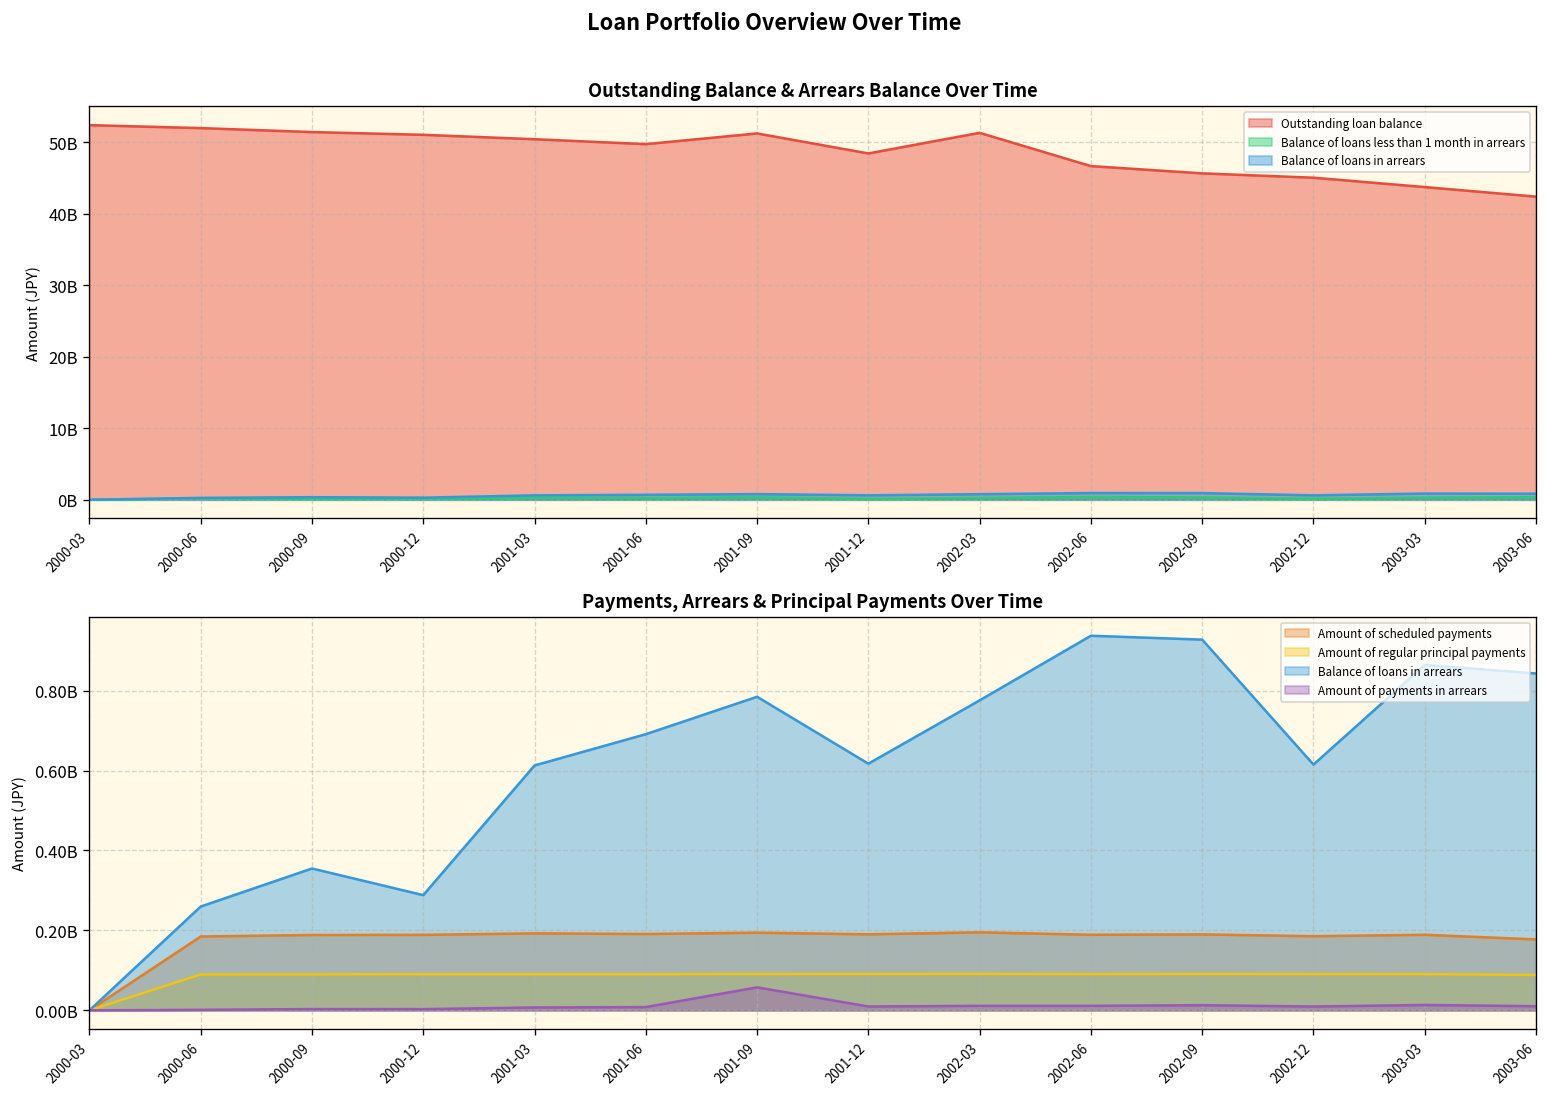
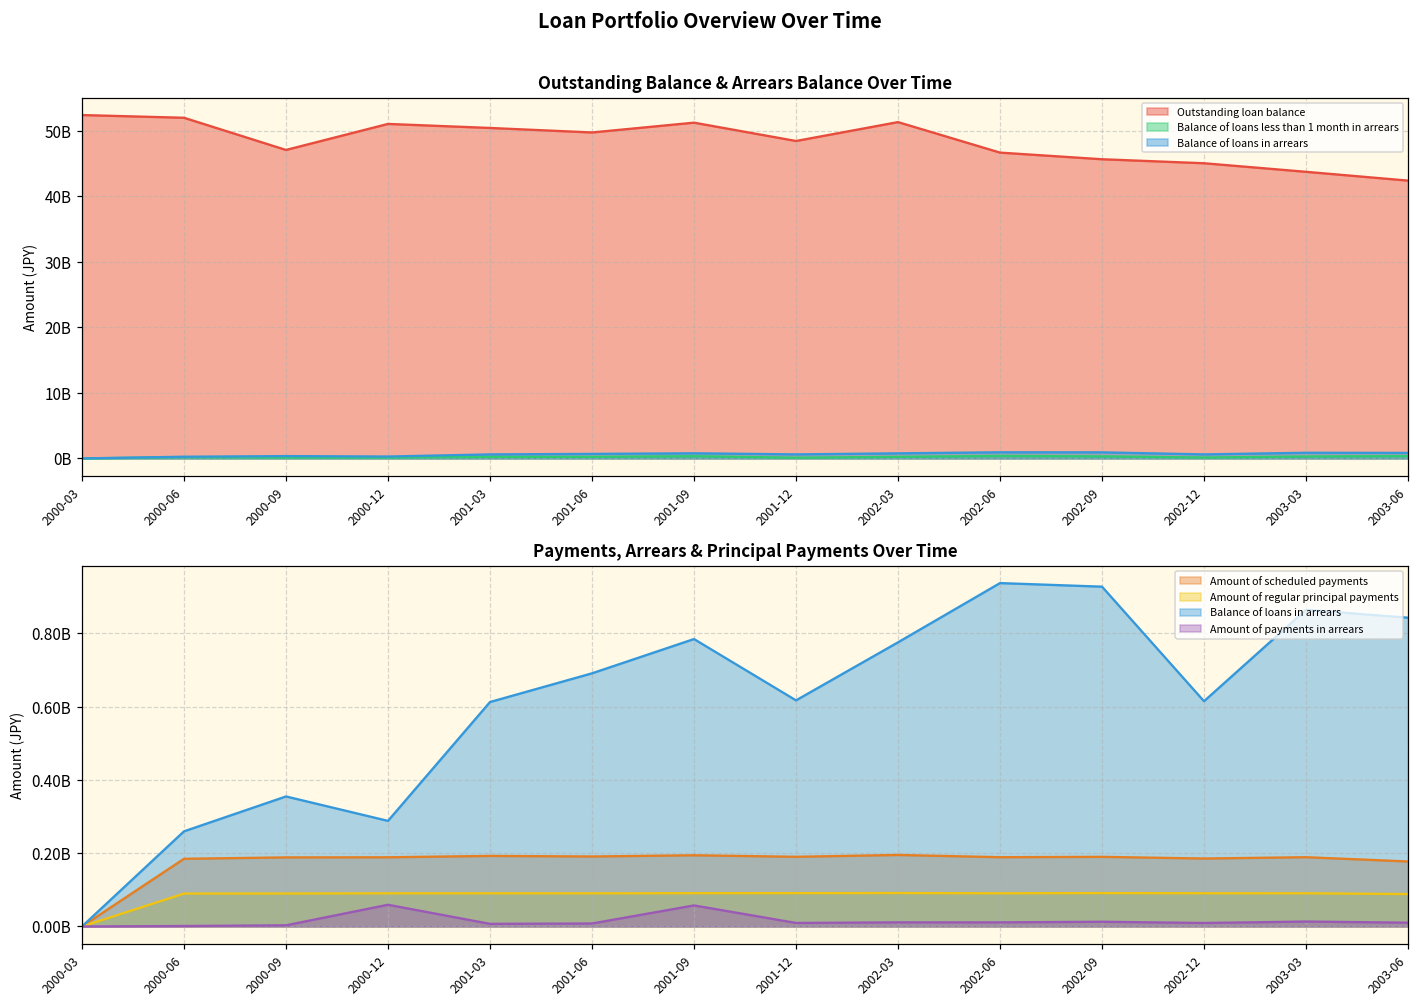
  {
    "Outstanding Balance & Arrears Balance Over Time": {
      "Outstanding loan balance": {
        "2000-03": 52000000000,
        "2000-06": 52000000000,
-       "2000-09": 51000000000,
+       "2000-09": 47000000000,
        "2000-12": 51000000000,
        "2001-03": 50000000000,
        "2001-06": 50000000000,
        "2001-09": 51000000000,
        "2001-12": 48000000000,
        "2002-03": 51000000000,
        "2002-06": 47000000000,
        "2002-09": 46000000000,
        "2002-12": 45000000000,
        "2003-03": 44000000000,
        "2003-06": 42000000000
      },
      "Balance of loans less than 1 month in arrears": {
        "2001-06": 0,
        "2001-09": 0,
        "2001-12": 0,
        "2002-03": 0,
        "2002-06": 0,
        "2002-09": 0,
        "2002-12": 0,
        "2003-03": 0,
        "2003-06": 0
      },
      "Balance of loans in arrears": {
        "2001-06": 1000000000,
        "2001-09": 1000000000,
        "2001-12": 1000000000,
        "2002-03": 1000000000,
        "2002-06": 1000000000,
        "2002-09": 1000000000,
        "2002-12": 1000000000,
        "2003-03": 1000000000,
        "2003-06": 1000000000
      }
    },
    "Payments, Arrears & Principal Payments Over Time": {
      "Balance of loans in arrears": {
        "2000-06": 260000000,
        "2000-09": 350000000,
        "2000-12": 290000000,
        "2001-03": 610000000,
        "2001-06": 690000000,
        "2001-09": 780000000,
        "2001-12": 620000000,
        "2002-03": 780000000,
        "2002-06": 940000000,
        "2002-09": 930000000,
        "2002-12": 610000000,
        "2003-06": 840000000
      },
      "Amount of payments in arrears": {
        "2000-06": 0,
        "2000-09": 0,
-       "2000-12": 0,
+       "2000-12": 60000000,
        "2001-03": 10000000,
        "2001-06": 10000000,
        "2001-09": 60000000,
        "2001-12": 10000000,
        "2002-03": 10000000,
        "2002-06": 10000000,
        "2002-09": 10000000,
        "2002-12": 10000000,
        "2003-03": 10000000,
        "2003-06": 10000000
      }
    }
  }
